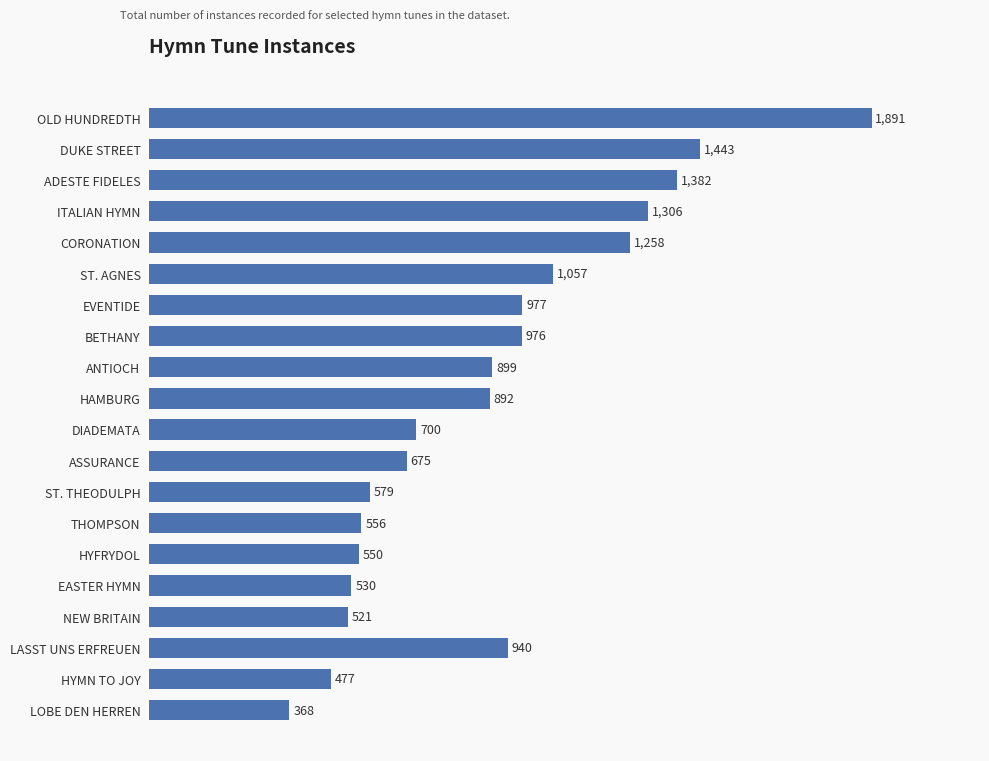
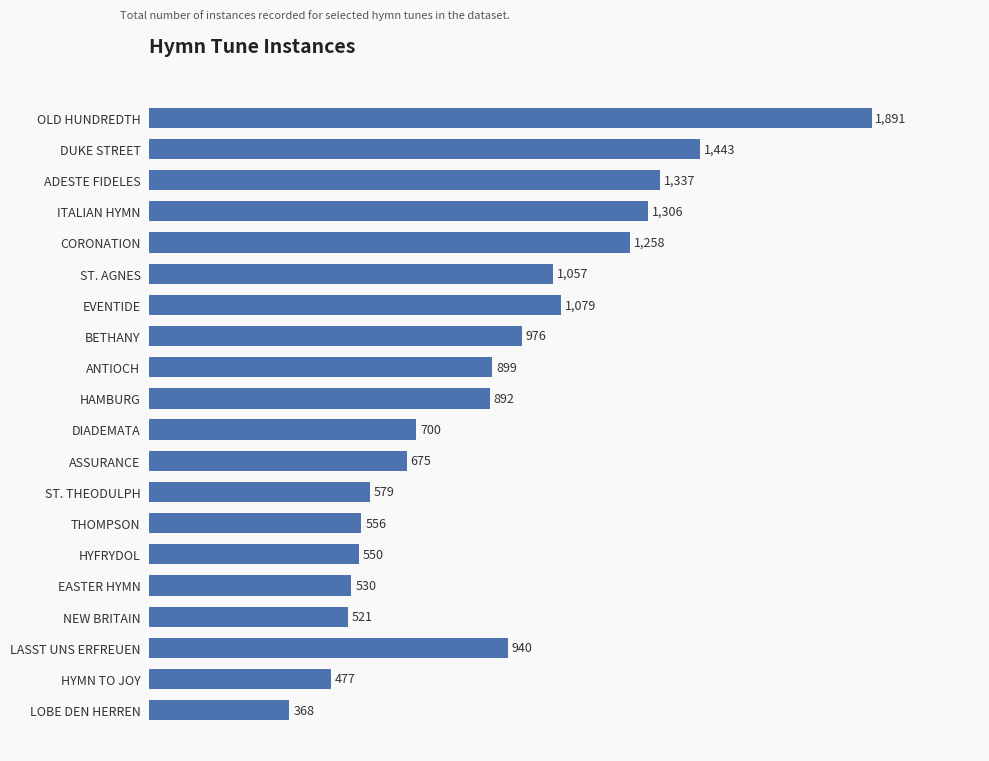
  {
    "OLD HUNDREDTH": "1,891",
    "DUKE STREET": "1,443",
-   "ADESTE FIDELES": "1,382",
+   "ADESTE FIDELES": "1,337",
    "ITALIAN HYMN": "1,306",
    "CORONATION": "1,258",
    "ST. AGNES": "1,057",
-   "EVENTIDE": "977",
+   "EVENTIDE": "1,079",
    "BETHANY": "976",
    "ANTIOCH": "899",
    "HAMBURG": "892",
    "DIADEMATA": "700",
    "ASSURANCE": "675",
    "ST. THEODULPH": "579",
    "THOMPSON": "556",
    "HYFRYDOL": "550",
    "EASTER HYMN": "530",
    "NEW BRITAIN": "521",
    "LASST UNS ERFREUEN": "940",
    "HYMN TO JOY": "477",
    "LOBE DEN HERREN": "368"
  }
